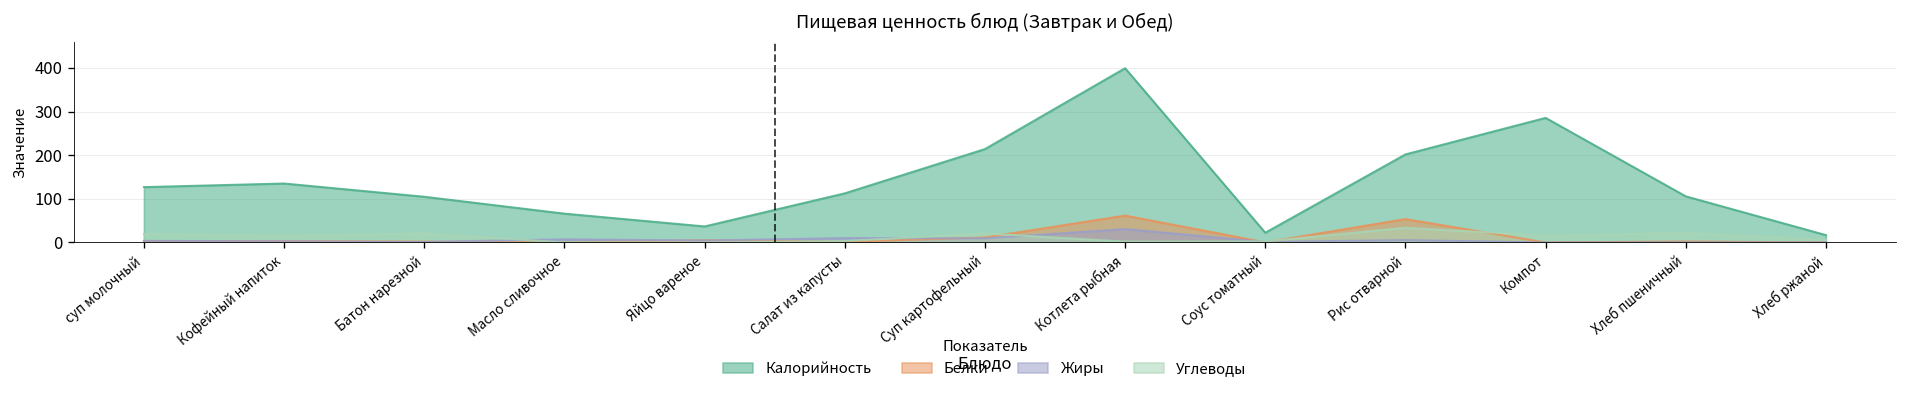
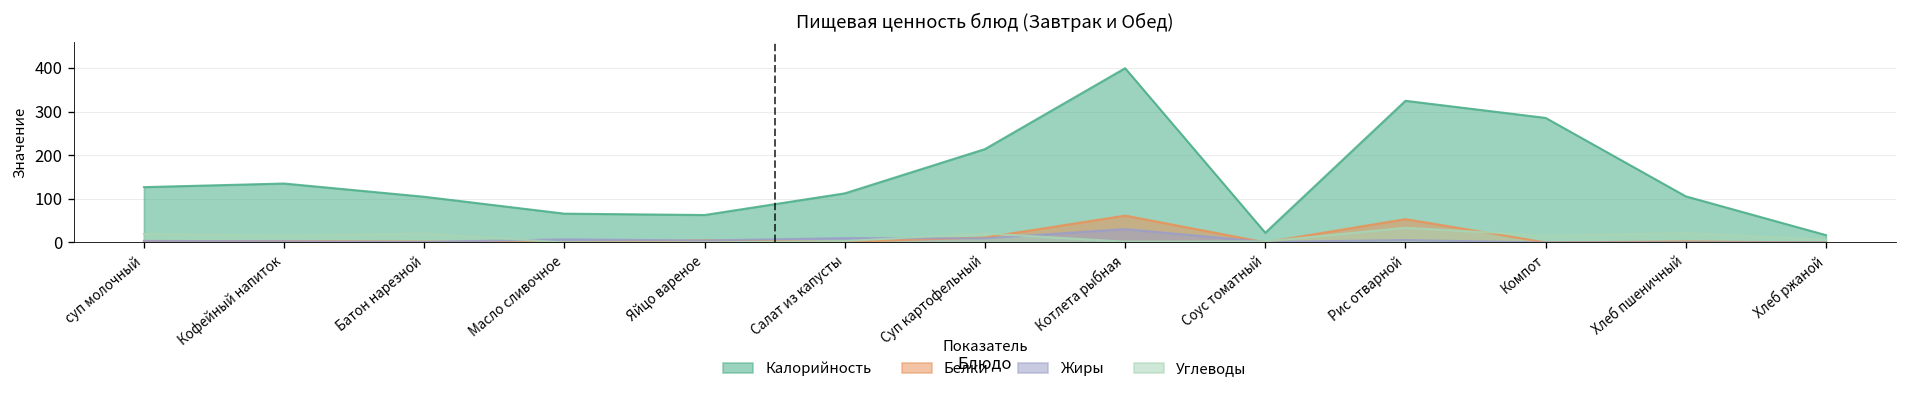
  {
    "Калорийность": {
      "суп молочный": 130,
      "Кофейный напиток": 140,
      "Батон нарезной": 100,
      "Масло сливочное": 70,
-     "Яйцо вареное": 40,
+     "Яйцо вареное": 60,
      "Салат из капусты": 110,
      "Суп картофельный": 210,
      "Котлета рыбная": 400,
      "Соус томатный": 20,
-     "Рис отварной": 200,
+     "Рис отварной": 320,
      "Компот": 290,
      "Хлеб пшеничный": 110,
      "Хлеб ржаной": 20
    },
    "Белки": {
      "Котлета рыбная": 60,
      "Рис отварной": 50
    }
  }
